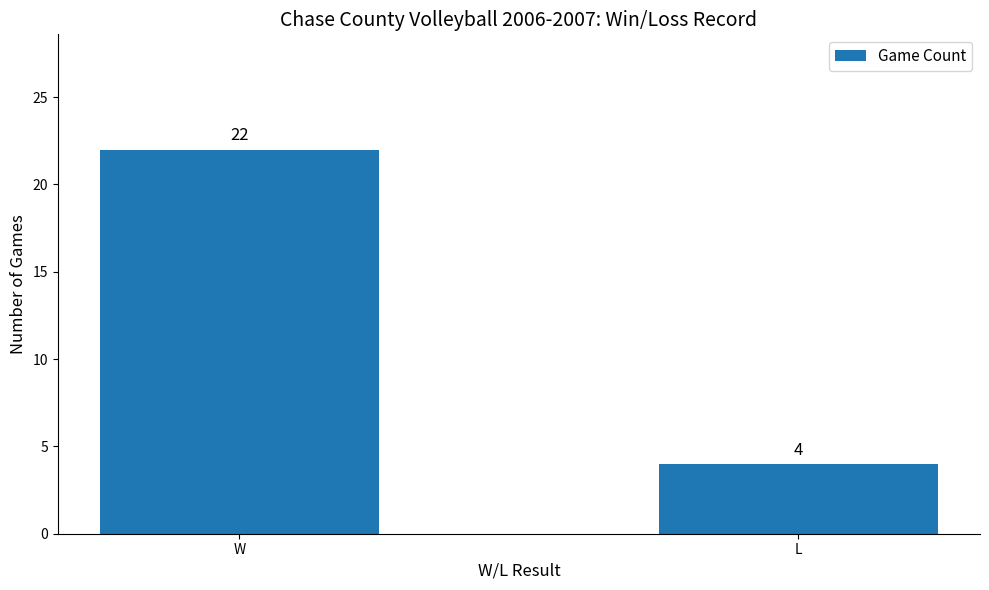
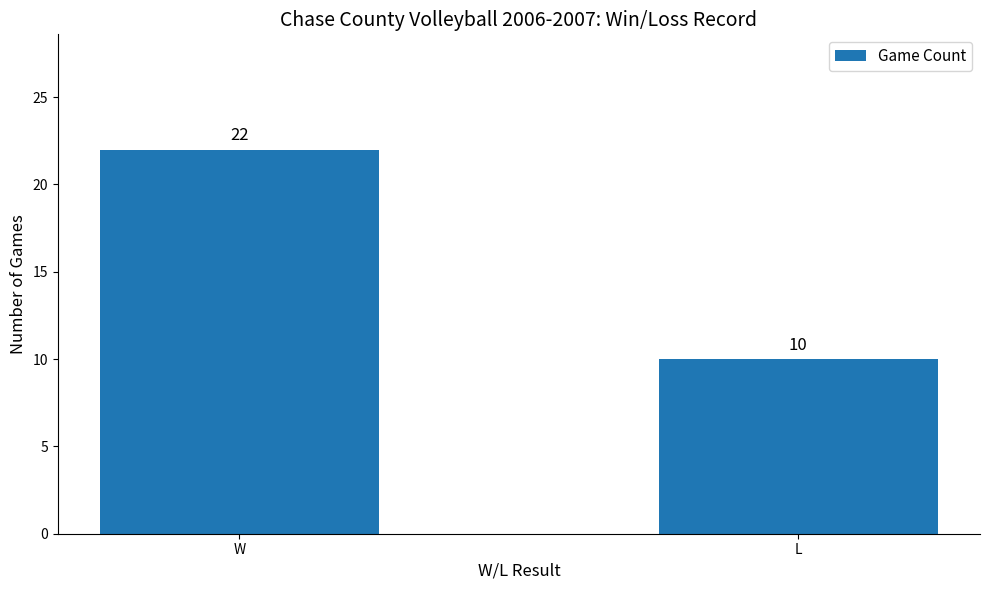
  {
    "W": 22,
-   "L": 4
+   "L": 10
  }
